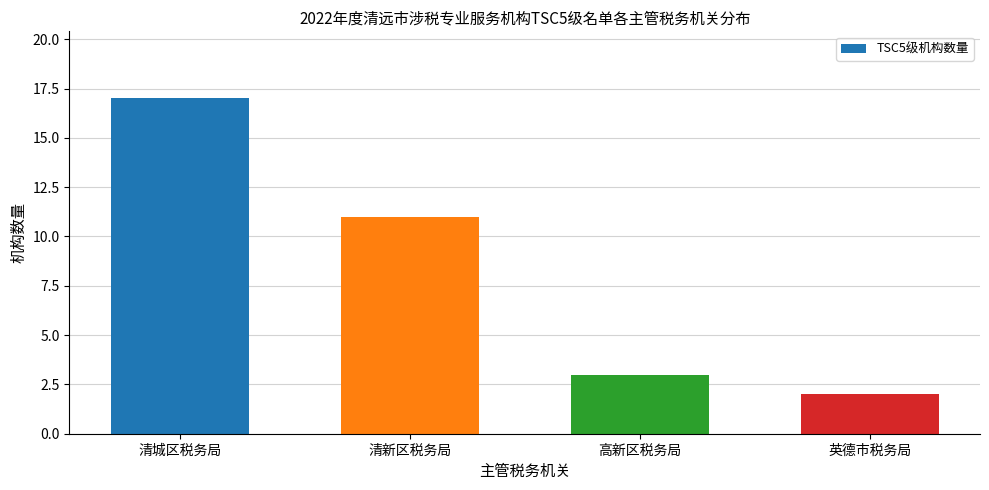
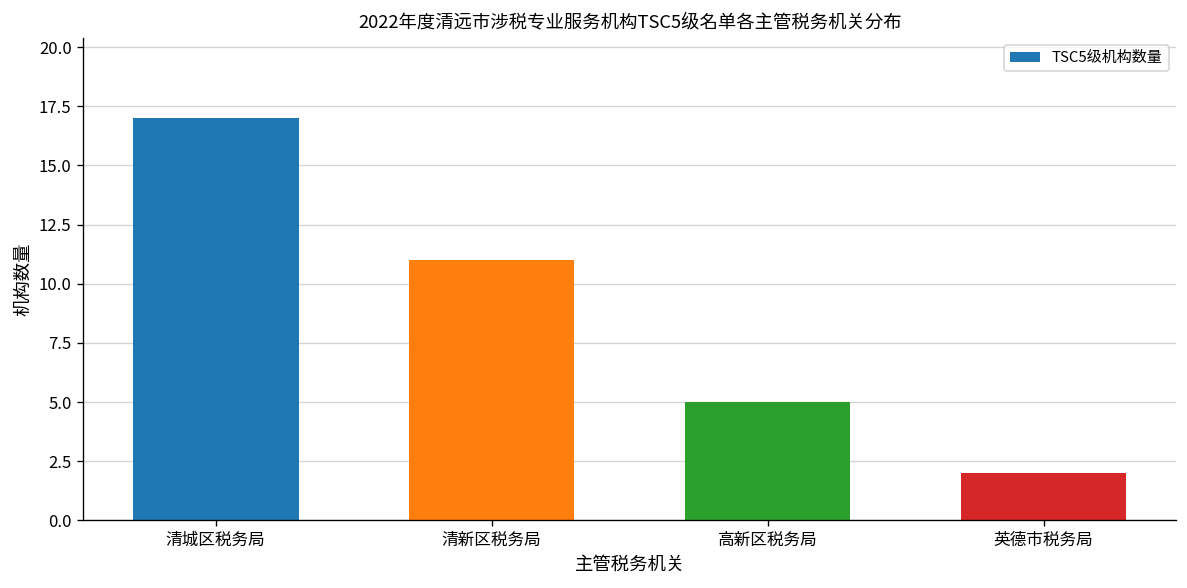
  {
    "清城区税务局": 17,
    "清新区税务局": 11,
-   "高新区税务局": 3,
+   "高新区税务局": 5,
    "英德市税务局": 2
  }
